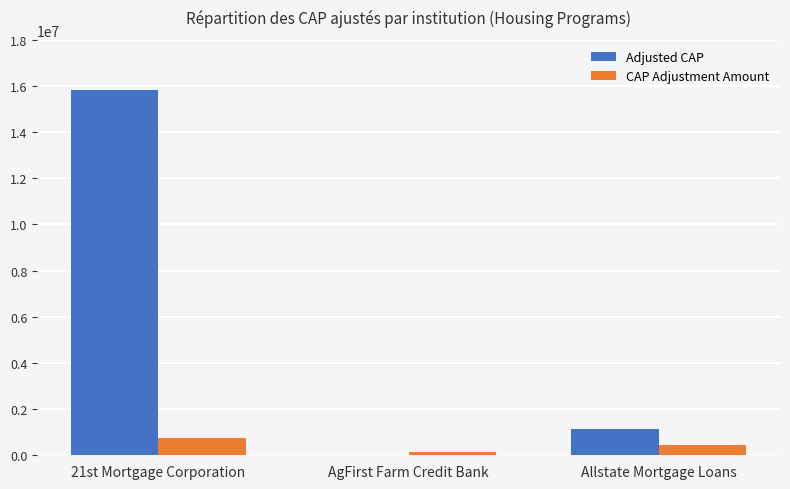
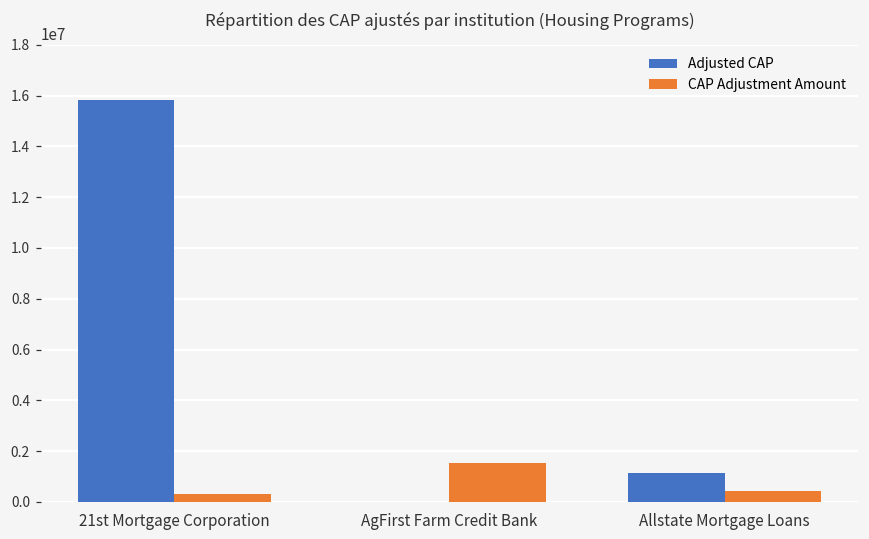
  {
    "Adjusted CAP": {
      "21st Mortgage Corporation": 15800000,
      "AgFirst Farm Credit Bank": 0,
      "Allstate Mortgage Loans": 1200000
    },
    "CAP Adjustment Amount": {
-     "21st Mortgage Corporation": 700000,
-     "AgFirst Farm Credit Bank": 100000,
+     "21st Mortgage Corporation": 300000,
+     "AgFirst Farm Credit Bank": 1500000,
      "Allstate Mortgage Loans": 400000
    }
  }
